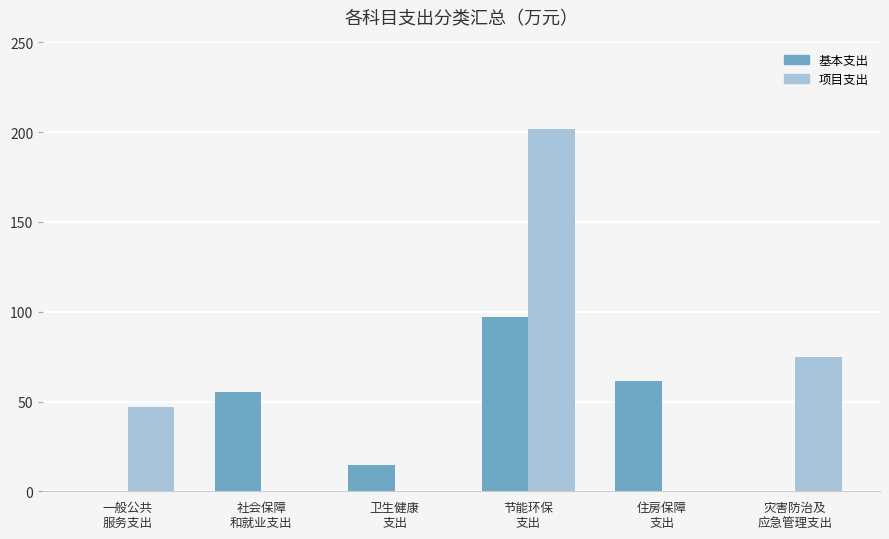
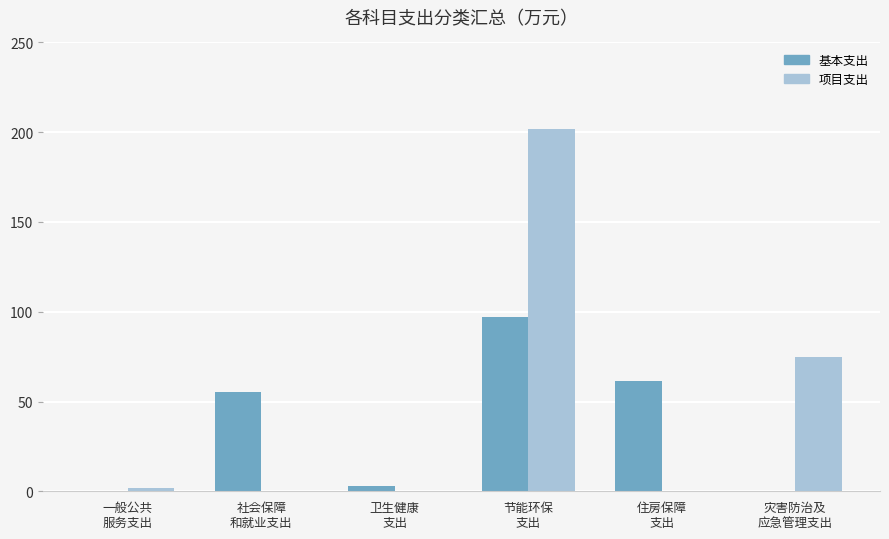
  {
    "基本支出": {
      "一般公共 服务支出": 0,
      "社会保障 和就业支出": 55,
-     "卫生健康 支出": 14,
+     "卫生健康 支出": 3,
      "节能环保 支出": 97,
      "住房保障 支出": 62,
      "灾害防治及 应急管理支出": 0
    },
    "项目支出": {
-     "一般公共 服务支出": 47,
+     "一般公共 服务支出": 2,
      "社会保障 和就业支出": 0,
      "卫生健康 支出": 0,
      "节能环保 支出": 202,
      "住房保障 支出": 0,
      "灾害防治及 应急管理支出": 75
    }
  }
